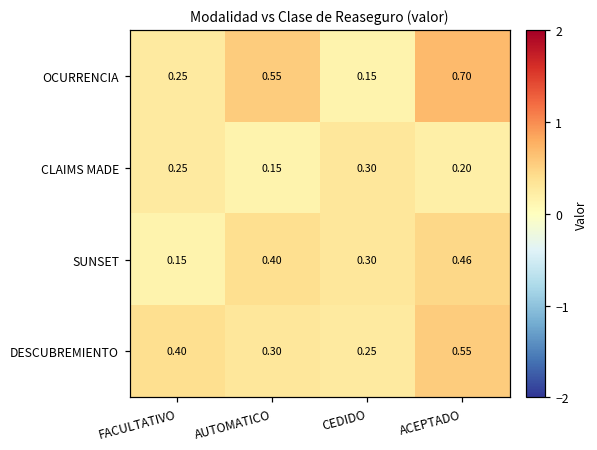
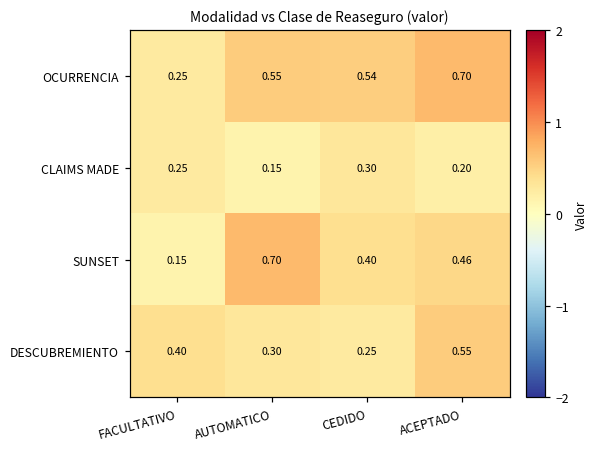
  {
    "OCURRENCIA": {
      "FACULTATIVO": 0.25,
      "AUTOMATICO": 0.55,
-     "CEDIDO": 0.15,
+     "CEDIDO": 0.54,
      "ACEPTADO": 0.70
    },
    "CLAIMS MADE": {
      "FACULTATIVO": 0.25,
      "AUTOMATICO": 0.15,
      "CEDIDO": 0.30,
      "ACEPTADO": 0.20
    },
    "SUNSET": {
      "FACULTATIVO": 0.15,
-     "AUTOMATICO": 0.40,
-     "CEDIDO": 0.30,
+     "AUTOMATICO": 0.70,
+     "CEDIDO": 0.40,
      "ACEPTADO": 0.46
    },
    "DESCUBREMIENTO": {
      "FACULTATIVO": 0.40,
      "AUTOMATICO": 0.30,
      "CEDIDO": 0.25,
      "ACEPTADO": 0.55
    }
  }
